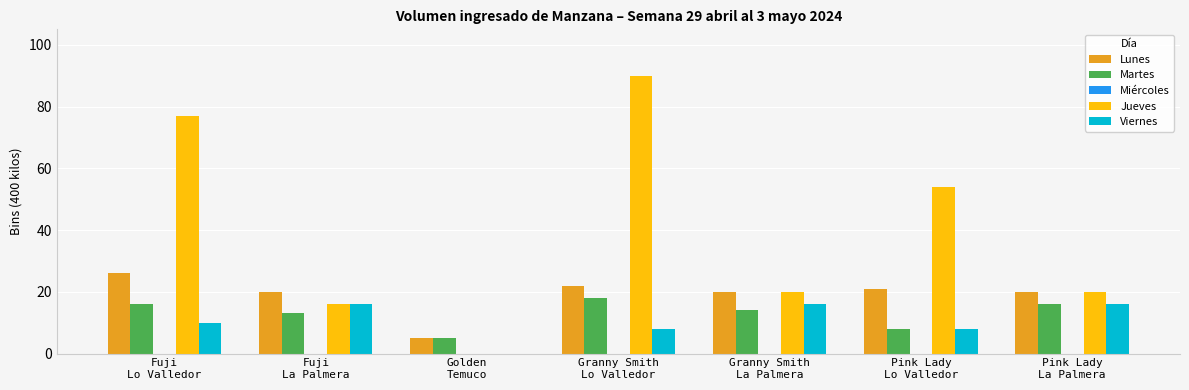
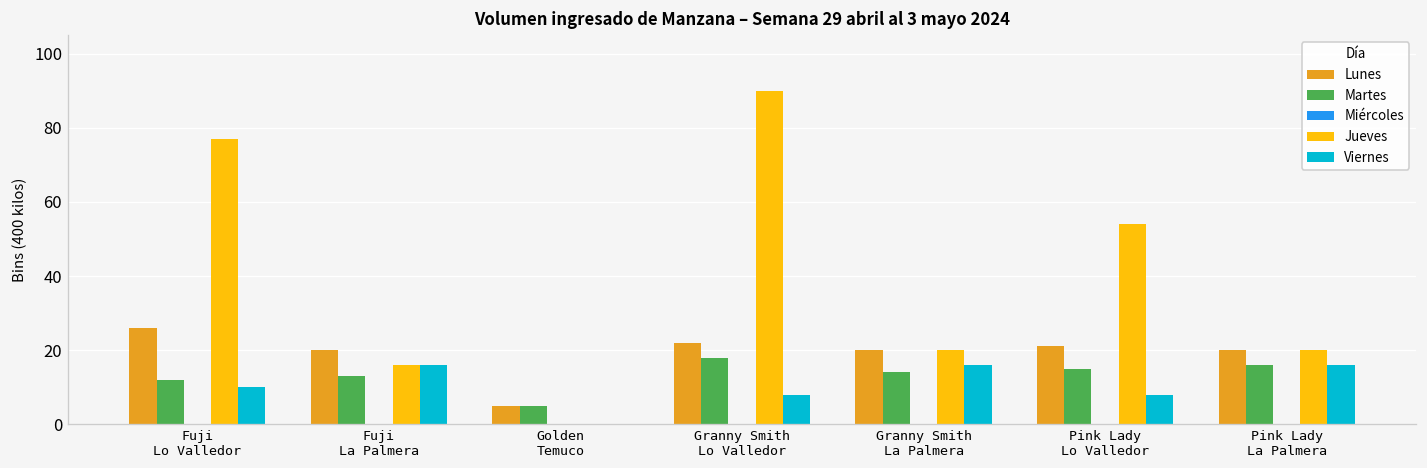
  {
    "Martes": {
-     "Fuji Lo Valledor": 16,
+     "Fuji Lo Valledor": 12,
      "Fuji La Palmera": 13,
      "Golden Temuco": 5,
      "Granny Smith Lo Valledor": 18,
      "Granny Smith La Palmera": 14,
-     "Pink Lady Lo Valledor": 8,
+     "Pink Lady Lo Valledor": 15,
      "Pink Lady La Palmera": 16
    }
  }
